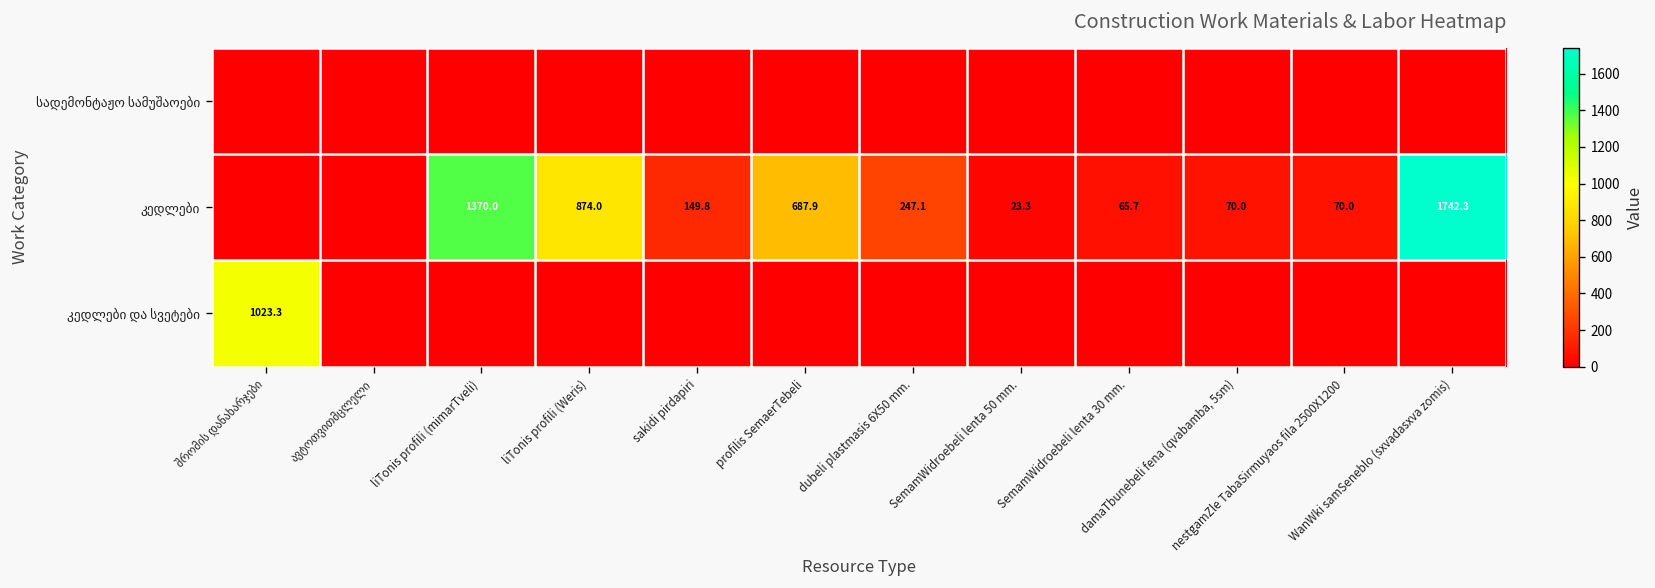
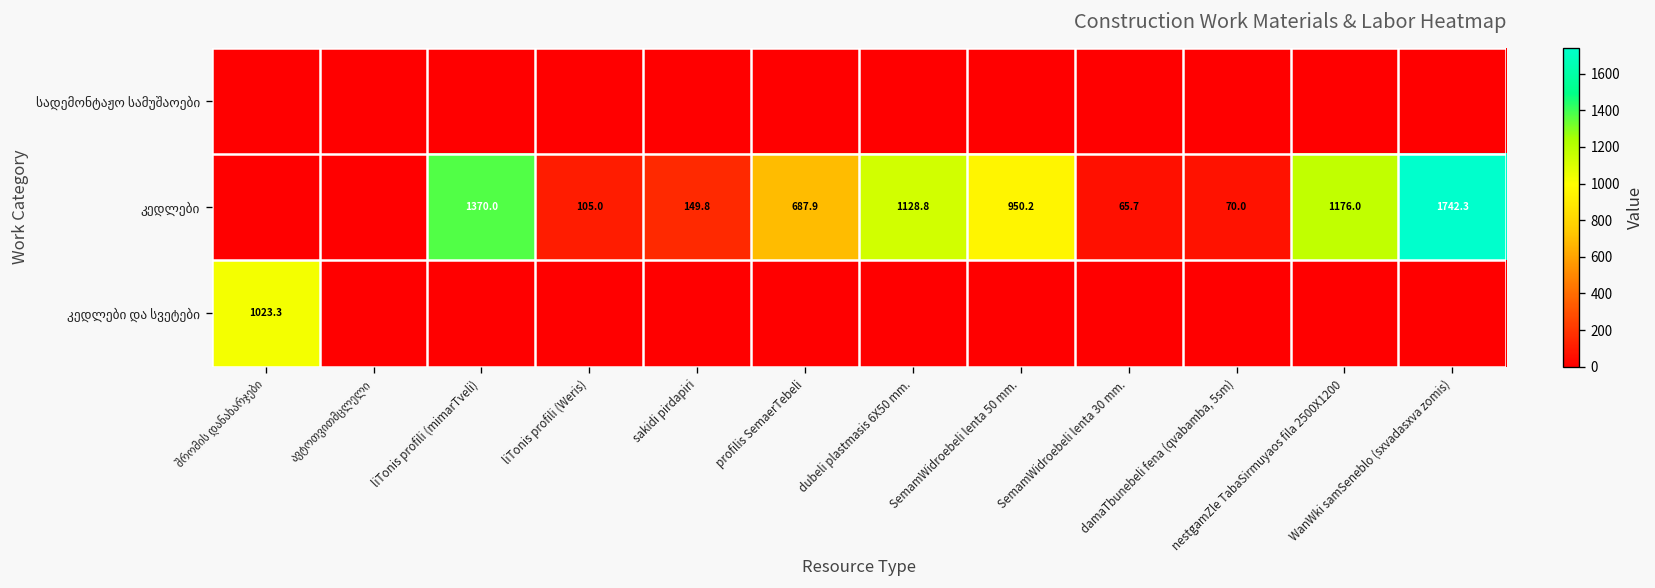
  {
    "კედლები": {
      "liTonis profili (mimarTveli)": 1370.0,
-     "liTonis profili (Weris)": 874.0,
+     "liTonis profili (Weris)": 105.0,
      "sakidi pirdapiri": 149.8,
      "profilis SemaerTebeli": 687.9,
-     "dubeli plastmasis 6X50 mm.": 247.1,
-     "SemamWidroebeli lenta 50 mm.": 23.3,
+     "dubeli plastmasis 6X50 mm.": 1128.8,
+     "SemamWidroebeli lenta 50 mm.": 950.2,
      "SemamWidroebeli lenta 30 mm.": 65.7,
      "damaTbunebeli fena (qvabamba, 5sm)": 70.0,
-     "nestgamZle TabaSirmuyaos fila 2500X1200": 70.0,
+     "nestgamZle TabaSirmuyaos fila 2500X1200": 1176.0,
      "WanWki samSeneblo (sxvadasxva zomis)": 1742.3
    },
    "კედლები და სვეტები": {
      "შრომის დანახარჯები": 1023.3
    }
  }
